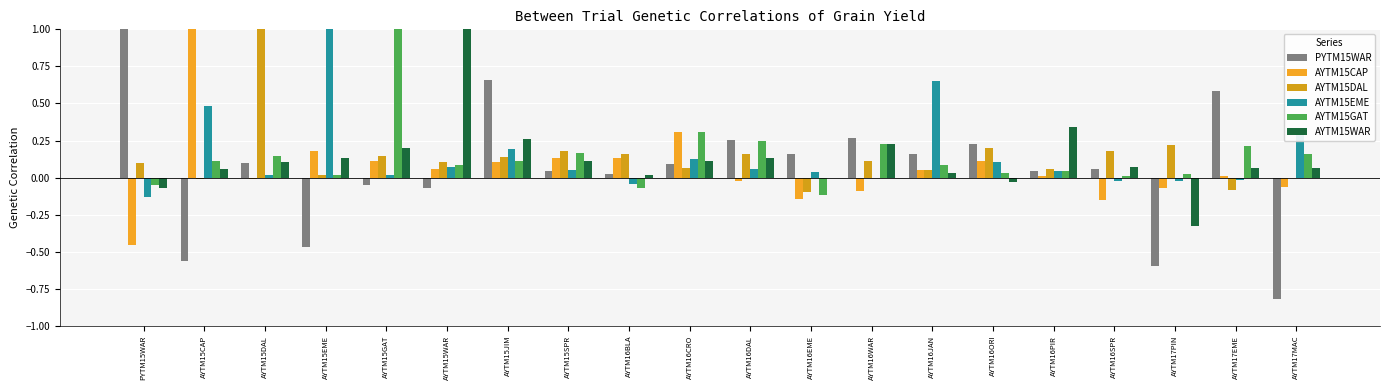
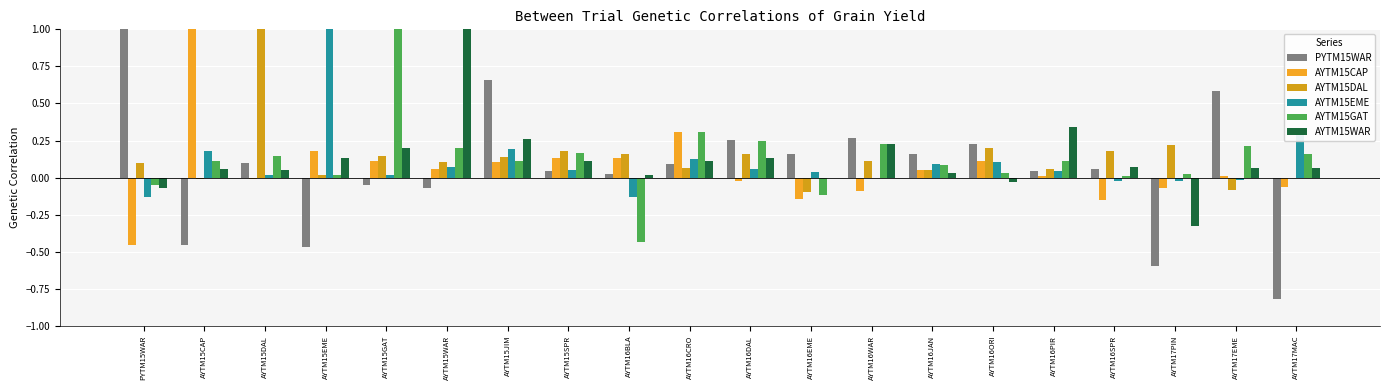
  {
    "PYTM15WAR": {
      "PYTM15WAR": 1.00,
-     "AYTM15CAP": -0.56,
+     "AYTM15CAP": -0.46,
      "AYTM15DAL": 0.10,
      "AYTM15EME": -0.47,
      "AYTM15GAT": -0.05,
      "AYTM15WAR": -0.07,
      "AYTM15JIM": 0.66,
      "AYTM15SPR": 0.04,
      "AYTM16BLA": 0.03,
      "AYTM16CRO": 0.09,
      "AYTM16DAL": 0.25,
      "AYTM16EME": 0.16,
      "AYTM16WAR": 0.27,
      "AYTM16JAN": 0.16,
      "AYTM16ORI": 0.23,
      "AYTM16PIR": 0.04,
      "AYTM16SPR": 0.06,
      "AYTM17PIN": -0.60,
      "AYTM17EME": 0.58,
      "AYTM17MAC": -0.82
    },
    "AYTM15EME": {
      "PYTM15WAR": -0.13,
-     "AYTM15CAP": 0.48,
+     "AYTM15CAP": 0.18,
      "AYTM15DAL": 0.02,
      "AYTM15EME": 1.00,
      "AYTM15GAT": 0.02,
      "AYTM15WAR": 0.07,
      "AYTM15JIM": 0.19,
      "AYTM15SPR": 0.05,
-     "AYTM16BLA": -0.04,
+     "AYTM16BLA": -0.13,
      "AYTM16CRO": 0.13,
      "AYTM16DAL": 0.06,
      "AYTM16EME": 0.04,
-     "AYTM16JAN": 0.65,
+     "AYTM16JAN": 0.09,
      "AYTM16ORI": 0.10,
      "AYTM16PIR": 0.05,
      "AYTM16SPR": -0.03,
      "AYTM17PIN": -0.02,
      "AYTM17EME": -0.02
    },
    "AYTM15GAT": {
      "PYTM15WAR": -0.05,
      "AYTM15CAP": 0.11,
      "AYTM15DAL": 0.15,
      "AYTM15EME": 0.02,
      "AYTM15GAT": 1.00,
-     "AYTM15WAR": 0.08,
+     "AYTM15WAR": 0.20,
      "AYTM15JIM": 0.11,
      "AYTM15SPR": 0.17,
-     "AYTM16BLA": -0.07,
+     "AYTM16BLA": -0.43,
      "AYTM16CRO": 0.31,
      "AYTM16DAL": 0.25,
      "AYTM16EME": -0.11,
      "AYTM16WAR": 0.23,
      "AYTM16JAN": 0.09,
      "AYTM16ORI": 0.03,
-     "AYTM16PIR": 0.04,
+     "AYTM16PIR": 0.11,
      "AYTM17PIN": 0.03,
      "AYTM17EME": 0.21,
      "AYTM17MAC": 0.16
    },
    "AYTM15WAR": {
      "PYTM15WAR": -0.07,
      "AYTM15CAP": 0.06,
-     "AYTM15DAL": 0.11,
+     "AYTM15DAL": 0.05,
      "AYTM15EME": 0.13,
      "AYTM15GAT": 0.20,
      "AYTM15WAR": 1.00,
      "AYTM15JIM": 0.26,
      "AYTM15SPR": 0.11,
      "AYTM16CRO": 0.11,
      "AYTM16DAL": 0.13,
      "AYTM16WAR": 0.22,
      "AYTM16JAN": 0.03,
      "AYTM16ORI": -0.03,
      "AYTM16PIR": 0.34,
      "AYTM16SPR": 0.07,
      "AYTM17PIN": -0.33,
      "AYTM17EME": 0.07,
      "AYTM17MAC": 0.07
    }
  }
